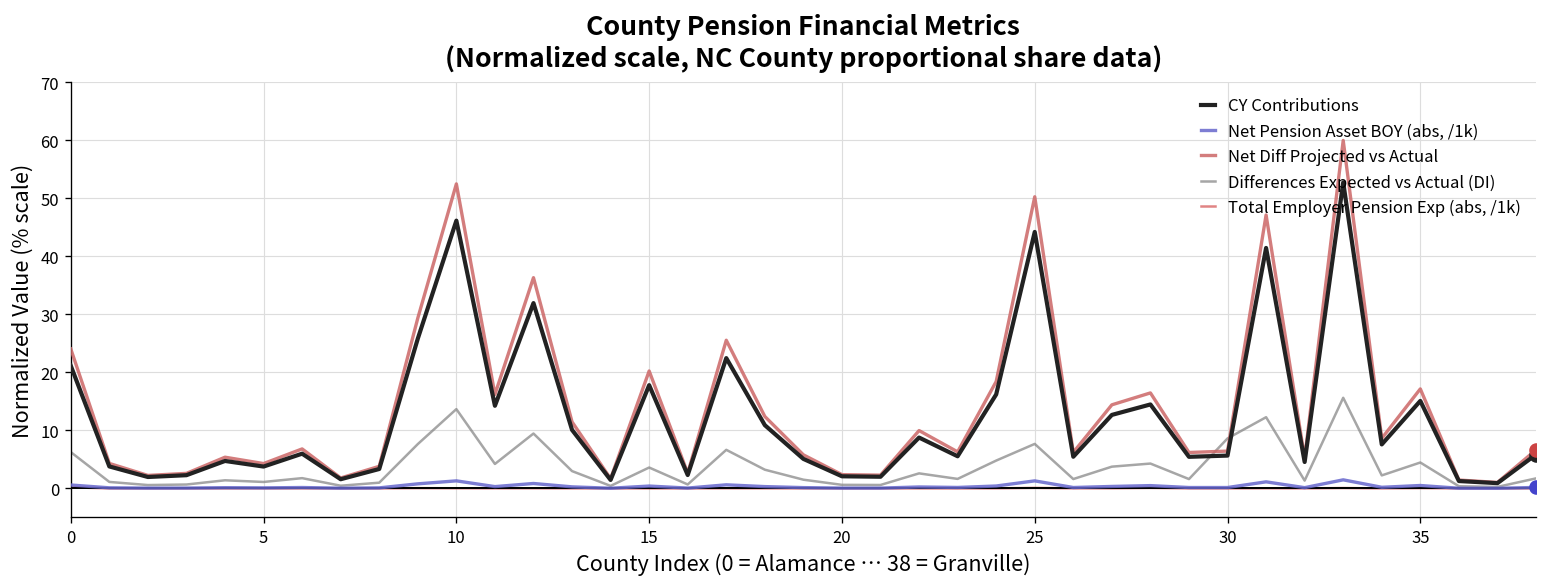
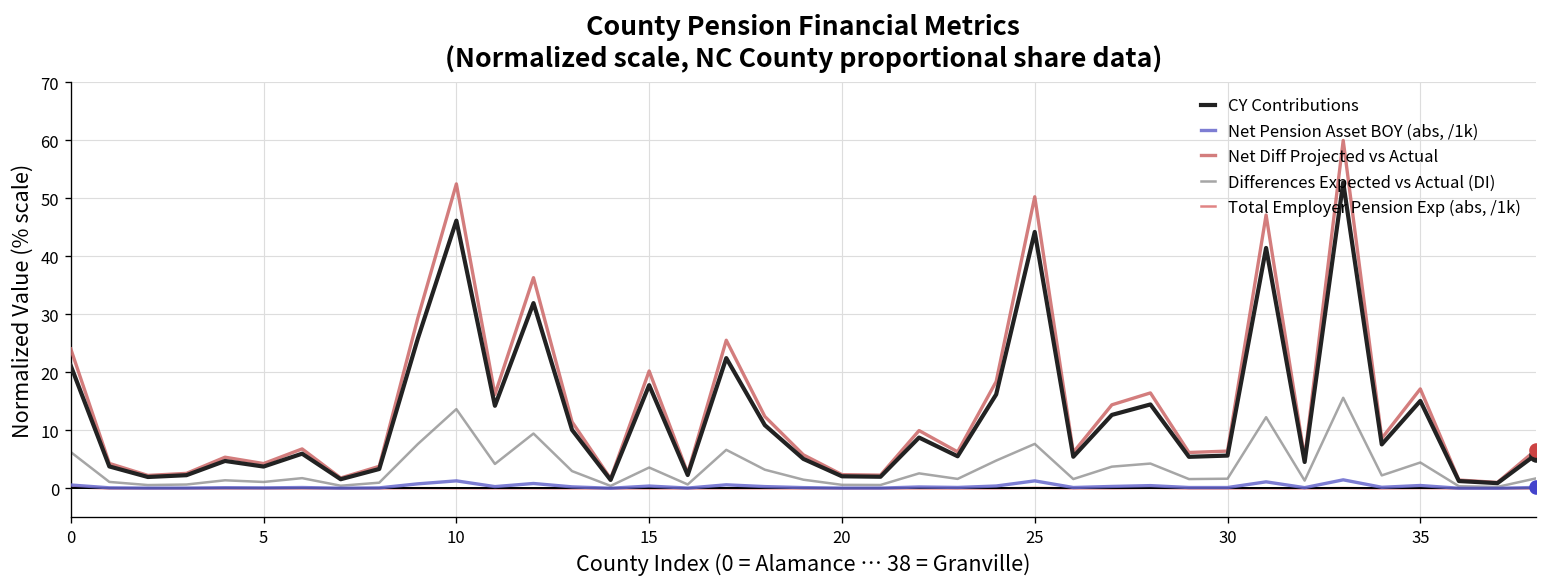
  {
    "Differences Expected vs Actual (DI)": {
      "0": 6,
      "5": 1,
      "10": 14,
      "15": 4,
      "20": 1,
      "25": 8,
-     "30": 9,
+     "30": 2,
      "35": 4
    }
  }
